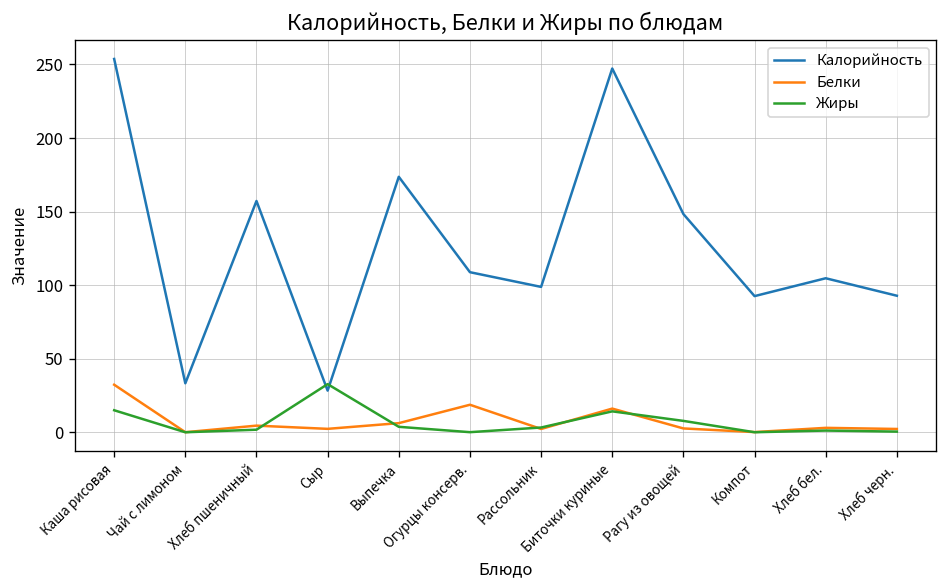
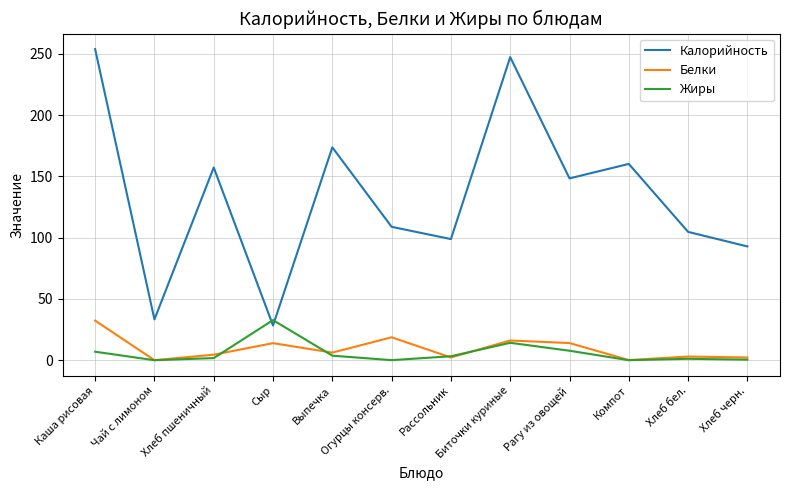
  {
    "Калорийность": {
      "Каша рисовая": 254,
      "Чай с лимоном": 33,
      "Хлеб пшеничный": 157,
      "Сыр": 28,
      "Выпечка": 174,
      "Огурцы консерв.": 109,
      "Рассольник": 99,
      "Биточки куриные": 247,
      "Рагу из овощей": 148,
-     "Компот": 93,
+     "Компот": 160,
      "Хлеб бел.": 105,
      "Хлеб черн.": 93
    },
    "Белки": {
      "Каша рисовая": 32,
      "Хлеб пшеничный": 5,
-     "Сыр": 2,
+     "Сыр": 14,
      "Выпечка": 6,
      "Огурцы консерв.": 19,
-     "Рагу из овощей": 3
+     "Рагу из овощей": 14
    },
    "Жиры": {
-     "Каша рисовая": 15,
+     "Каша рисовая": 7,
      "Хлеб пшеничный": 2,
      "Сыр": 33,
      "Выпечка": 4,
      "Огурцы консерв.": 0,
      "Рагу из овощей": 8
    }
  }
